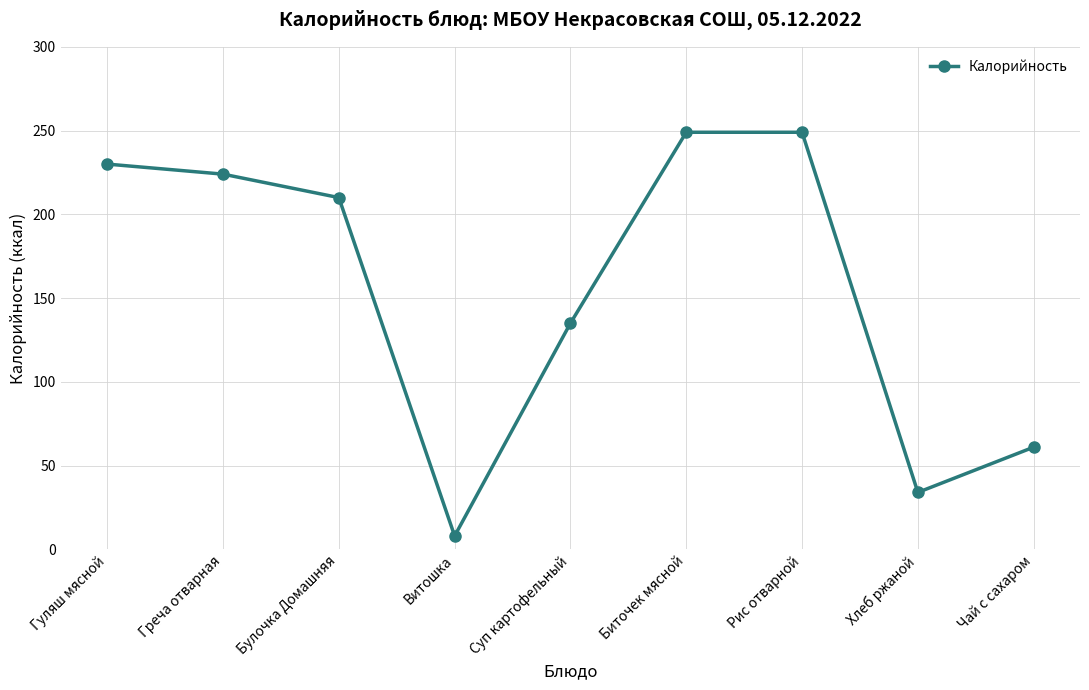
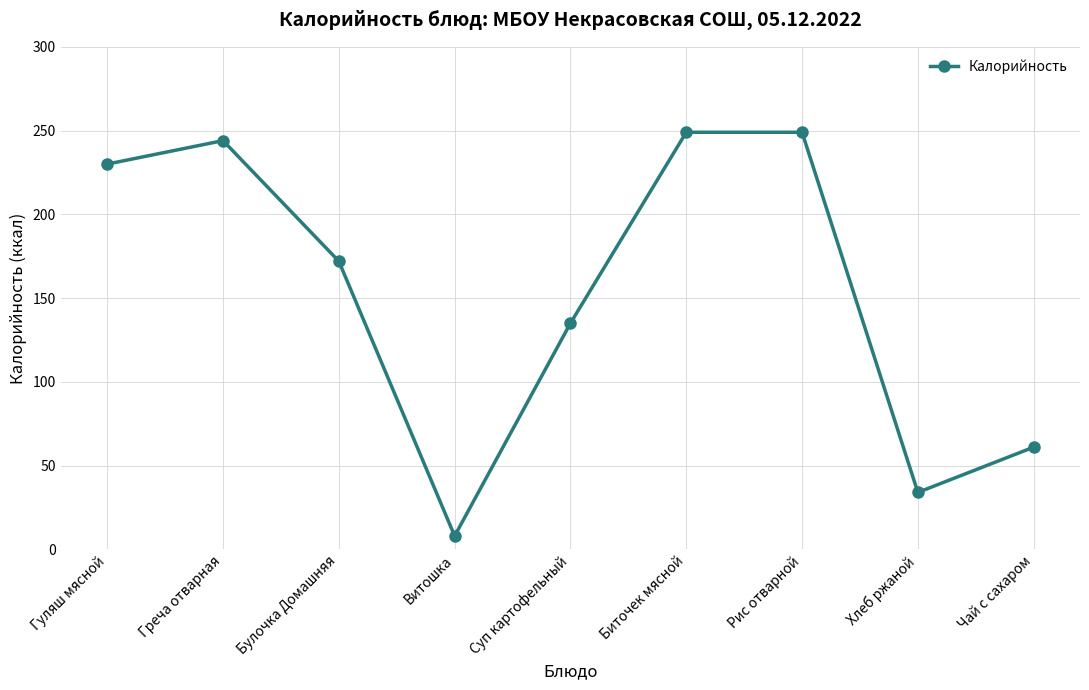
  {
    "Гуляш мясной": 230,
-   "Греча отварная": 224,
-   "Булочка Домашняя": 210,
+   "Греча отварная": 244,
+   "Булочка Домашняя": 172,
    "Витошка": 8,
    "Суп картофельный": 135,
    "Биточек мясной": 249,
    "Рис отварной": 249,
    "Хлеб ржаной": 34,
    "Чай с сахаром": 61
  }
